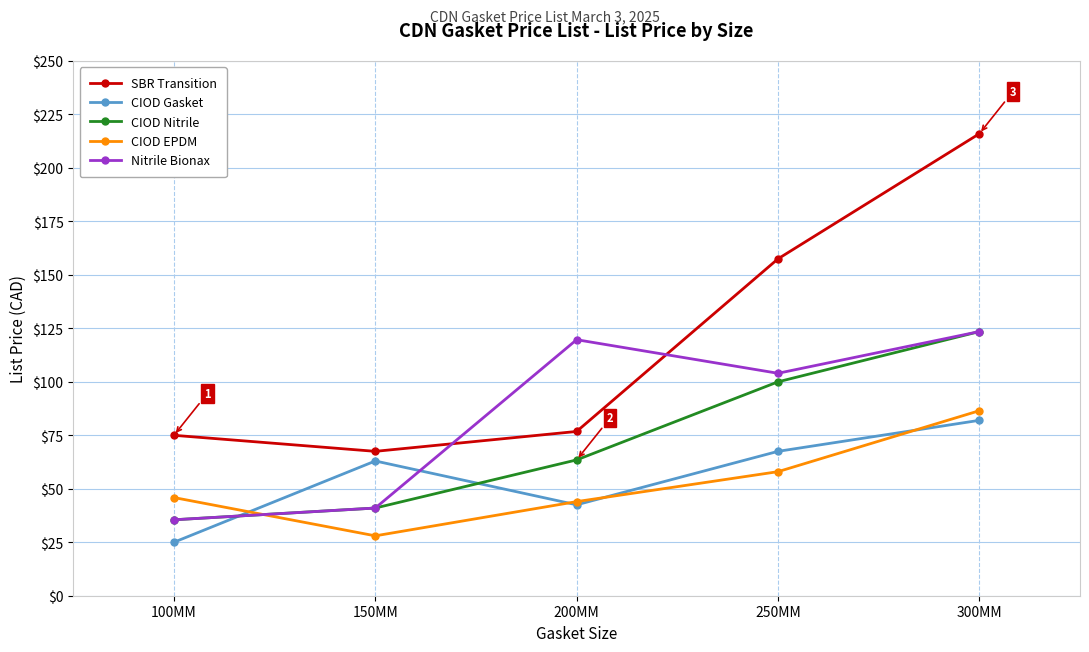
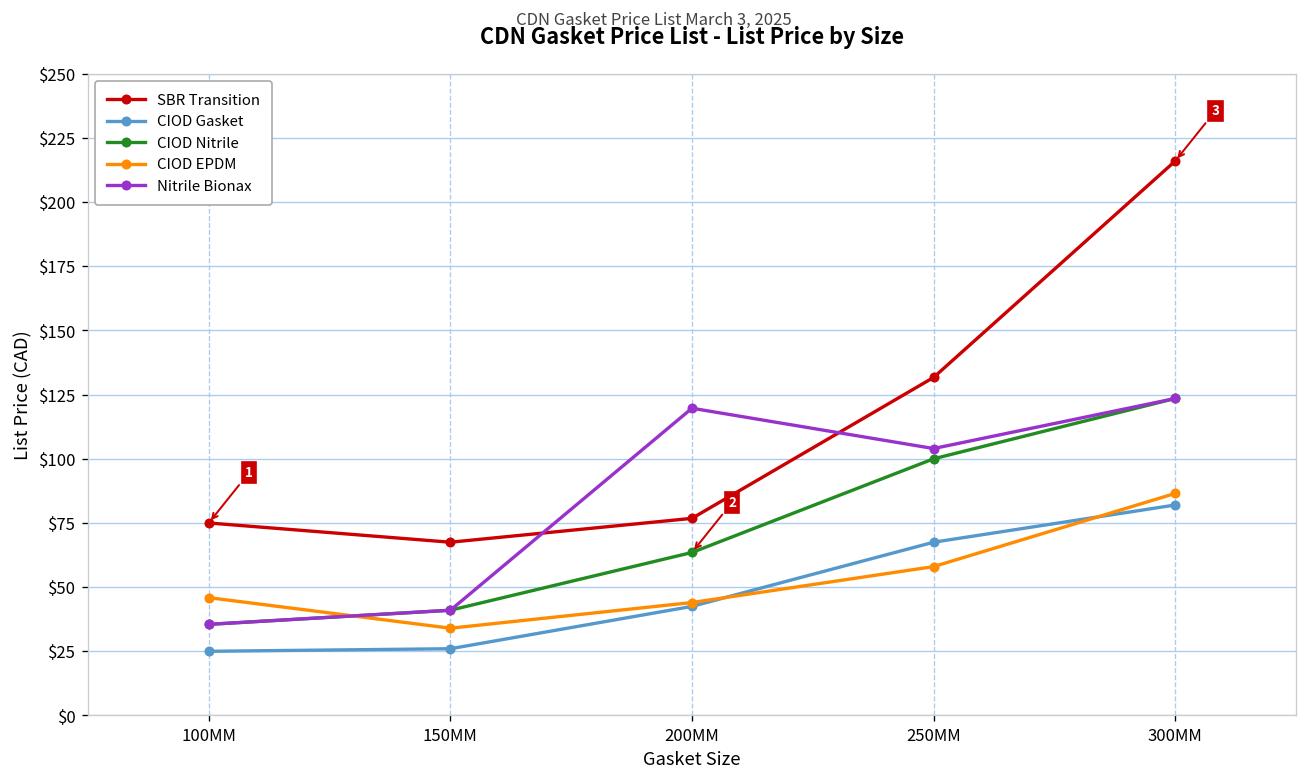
  {
    "SBR Transition": {
      "100MM": "$75",
      "150MM": "$68",
      "200MM": "$77",
-     "250MM": "$158",
+     "250MM": "$132",
      "300MM": "$216"
    },
    "CIOD Gasket": {
      "100MM": "$25",
-     "150MM": "$63",
+     "150MM": "$26",
      "200MM": "$43",
      "250MM": "$68",
      "300MM": "$82"
    },
    "CIOD Nitrile": {
      "200MM": "$64",
      "250MM": "$100"
    },
    "CIOD EPDM": {
      "100MM": "$46",
-     "150MM": "$28",
+     "150MM": "$34",
      "200MM": "$44",
      "250MM": "$58",
      "300MM": "$87"
    },
    "Nitrile Bionax": {
      "200MM": "$120",
      "250MM": "$104"
    }
  }
